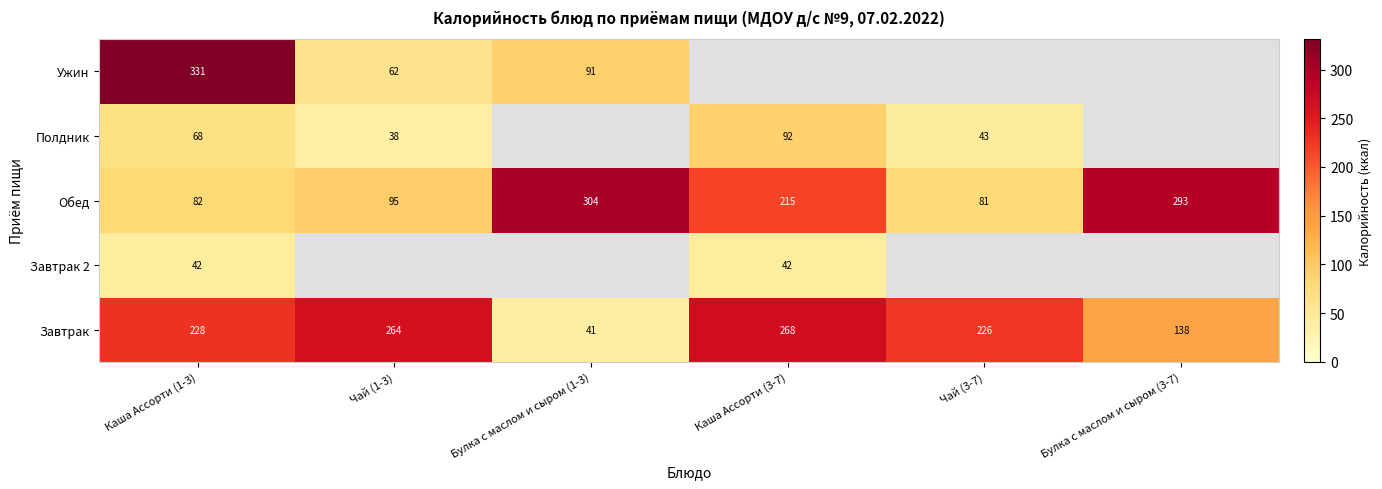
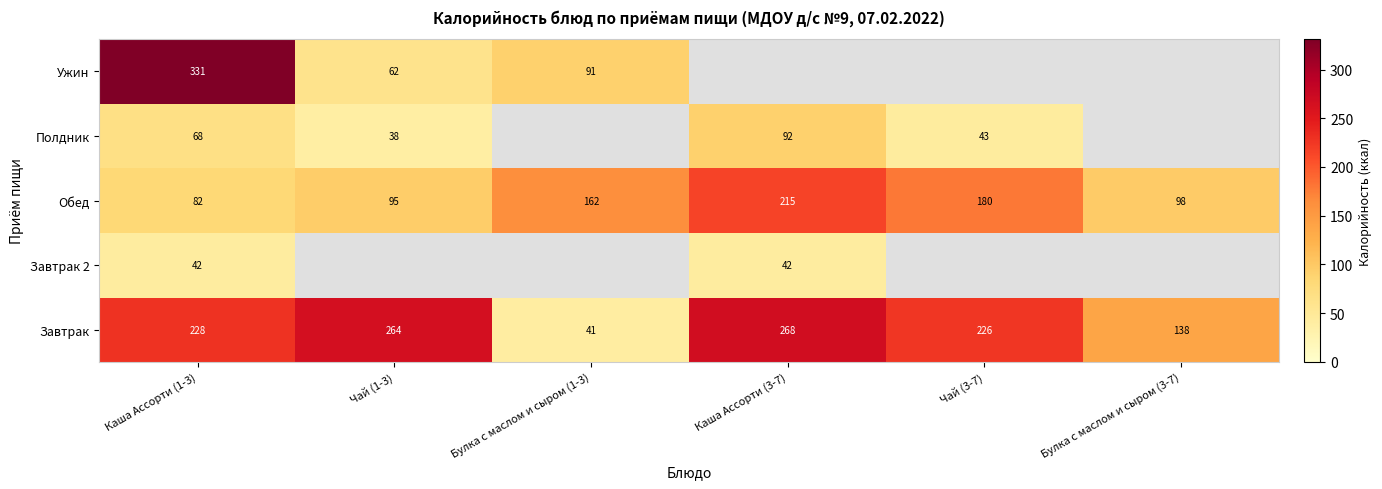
  {
    "Ужин": {
      "Каша Ассорти (1-3)": 331,
      "Чай (1-3)": 62,
      "Булка с маслом и сыром (1-3)": 91
    },
    "Полдник": {
      "Каша Ассорти (1-3)": 68,
      "Чай (1-3)": 38,
      "Каша Ассорти (3-7)": 92,
      "Чай (3-7)": 43
    },
    "Обед": {
      "Каша Ассорти (1-3)": 82,
      "Чай (1-3)": 95,
-     "Булка с маслом и сыром (1-3)": 304,
+     "Булка с маслом и сыром (1-3)": 162,
      "Каша Ассорти (3-7)": 215,
-     "Чай (3-7)": 81,
-     "Булка с маслом и сыром (3-7)": 293
+     "Чай (3-7)": 180,
+     "Булка с маслом и сыром (3-7)": 98
    },
    "Завтрак 2": {
      "Каша Ассорти (1-3)": 42,
      "Каша Ассорти (3-7)": 42
    },
    "Завтрак": {
      "Каша Ассорти (1-3)": 228,
      "Чай (1-3)": 264,
      "Булка с маслом и сыром (1-3)": 41,
      "Каша Ассорти (3-7)": 268,
      "Чай (3-7)": 226,
      "Булка с маслом и сыром (3-7)": 138
    }
  }
